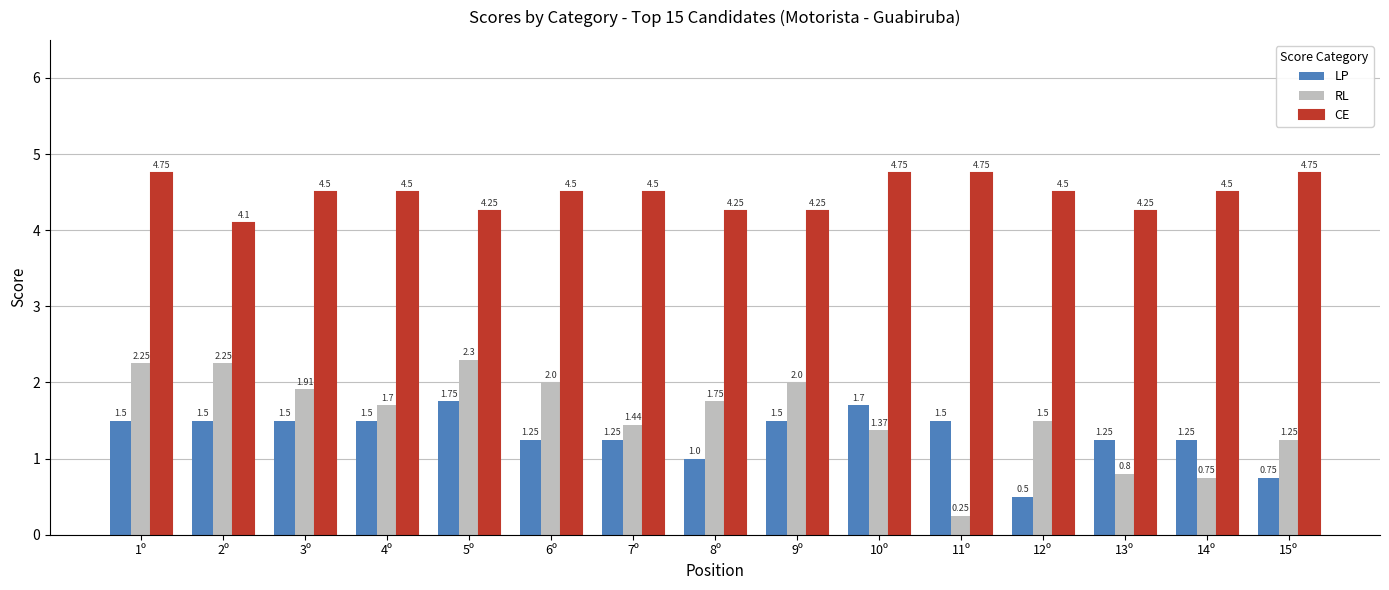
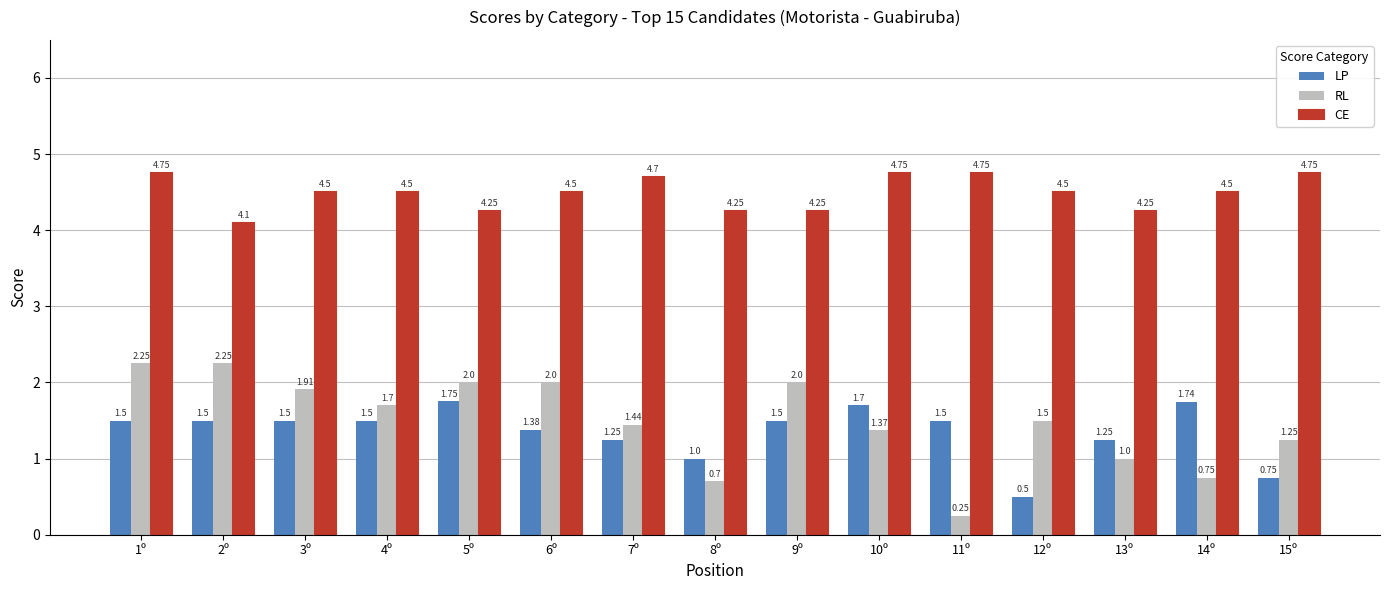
  {
    "LP": {
      "1º": 1.5,
      "2º": 1.5,
      "3º": 1.5,
      "4º": 1.5,
      "5º": 1.75,
-     "6º": 1.25,
+     "6º": 1.38,
      "7º": 1.25,
      "8º": 1.0,
      "9º": 1.5,
      "10º": 1.7,
      "11º": 1.5,
      "12º": 0.5,
      "13º": 1.25,
-     "14º": 1.25,
+     "14º": 1.74,
      "15º": 0.75
    },
    "RL": {
      "1º": 2.25,
      "2º": 2.25,
      "3º": 1.91,
      "4º": 1.7,
-     "5º": 2.3,
+     "5º": 2.0,
      "6º": 2.0,
      "7º": 1.44,
-     "8º": 1.75,
+     "8º": 0.7,
      "9º": 2.0,
      "10º": 1.37,
      "11º": 0.25,
      "12º": 1.5,
-     "13º": 0.8,
+     "13º": 1.0,
      "14º": 0.75,
      "15º": 1.25
    },
    "CE": {
      "1º": 4.75,
      "2º": 4.1,
      "3º": 4.5,
      "4º": 4.5,
      "5º": 4.25,
      "6º": 4.5,
-     "7º": 4.5,
+     "7º": 4.7,
      "8º": 4.25,
      "9º": 4.25,
      "10º": 4.75,
      "11º": 4.75,
      "12º": 4.5,
      "13º": 4.25,
      "14º": 4.5,
      "15º": 4.75
    }
  }
